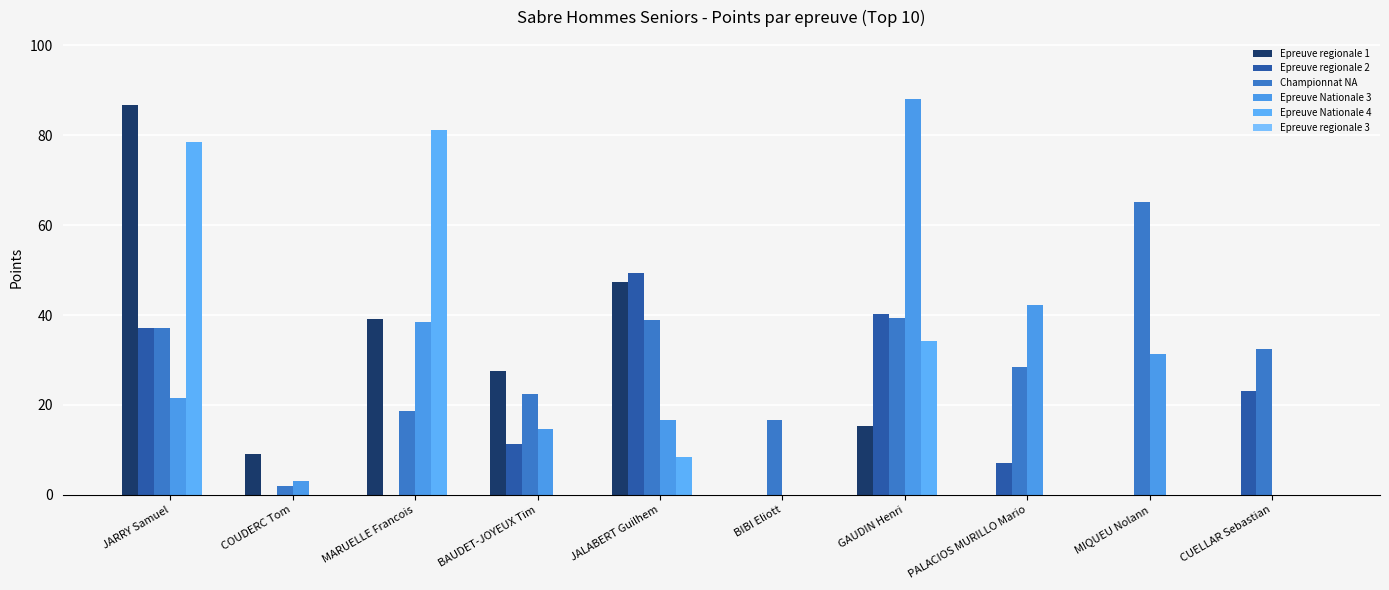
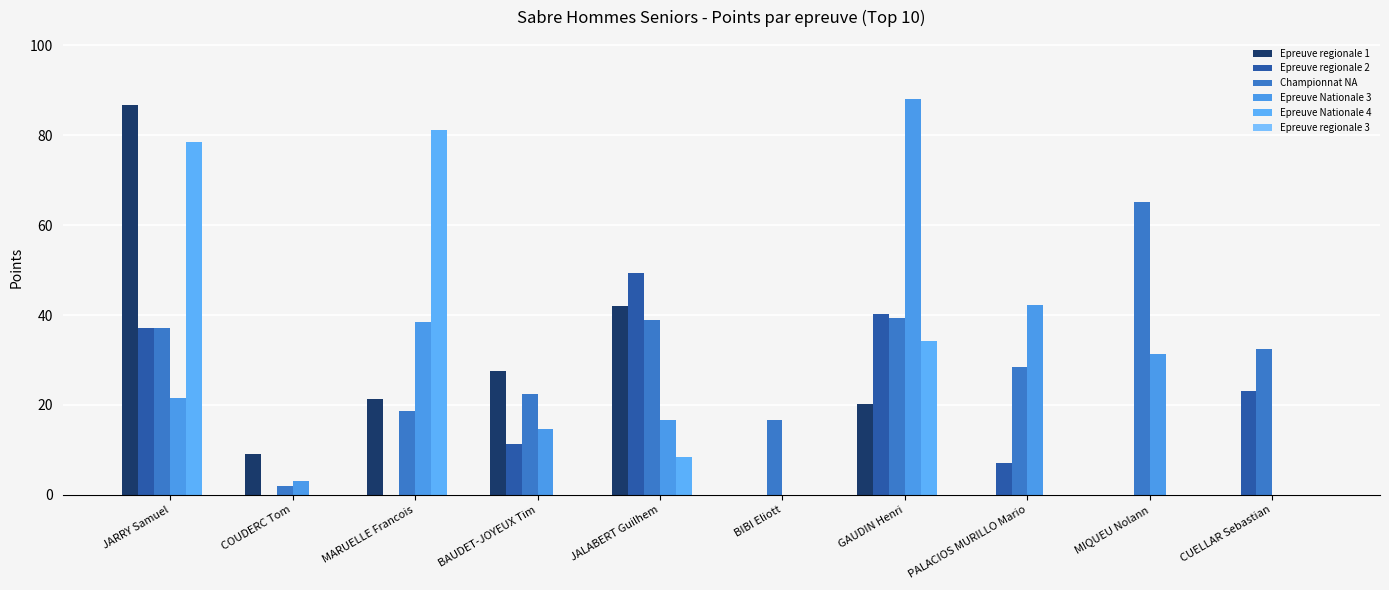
  {
    "Epreuve regionale 1": {
      "JARRY Samuel": 87,
      "COUDERC Tom": 9,
-     "MARUELLE Francois": 39,
+     "MARUELLE Francois": 21,
      "BAUDET-JOYEUX Tim": 28,
-     "JALABERT Guilhem": 47,
+     "JALABERT Guilhem": 42,
      "BIBI Eliott": 0,
-     "GAUDIN Henri": 15,
+     "GAUDIN Henri": 20,
      "PALACIOS MURILLO Mario": 0,
      "MIQUEU Nolann": 0,
      "CUELLAR Sebastian": 0
    }
  }
